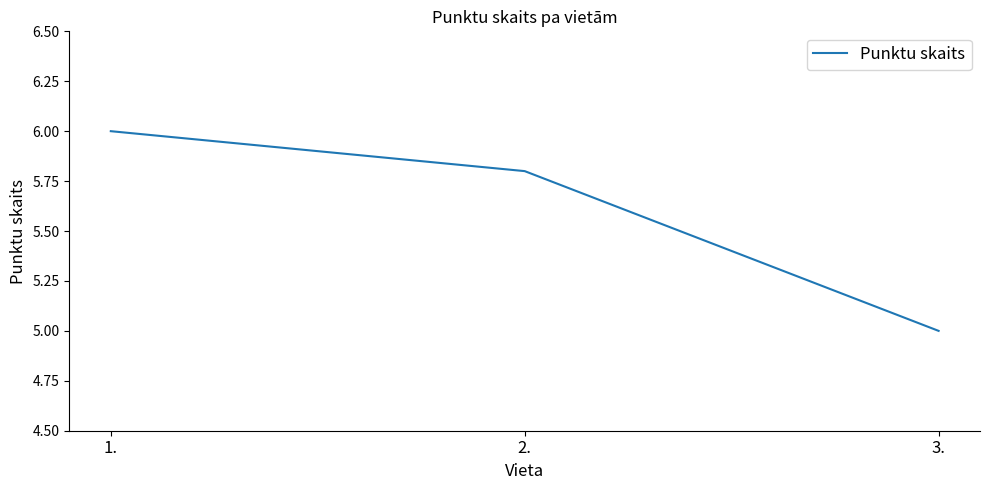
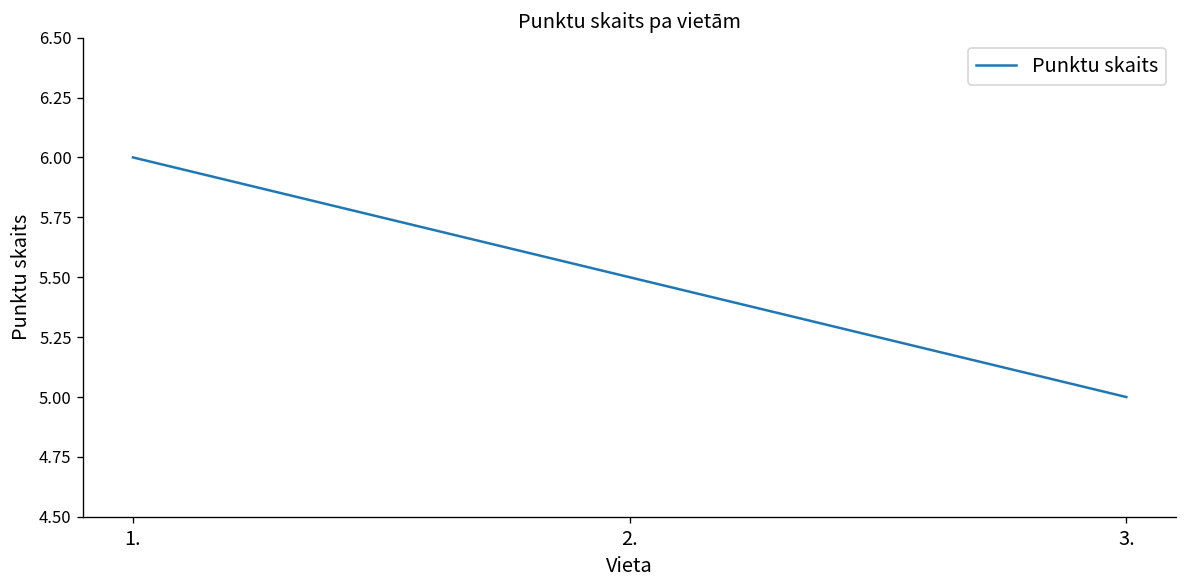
  {
    "1.": 6.0,
-   "2.": 5.8,
+   "2.": 5.5,
    "3.": 5.0
  }
